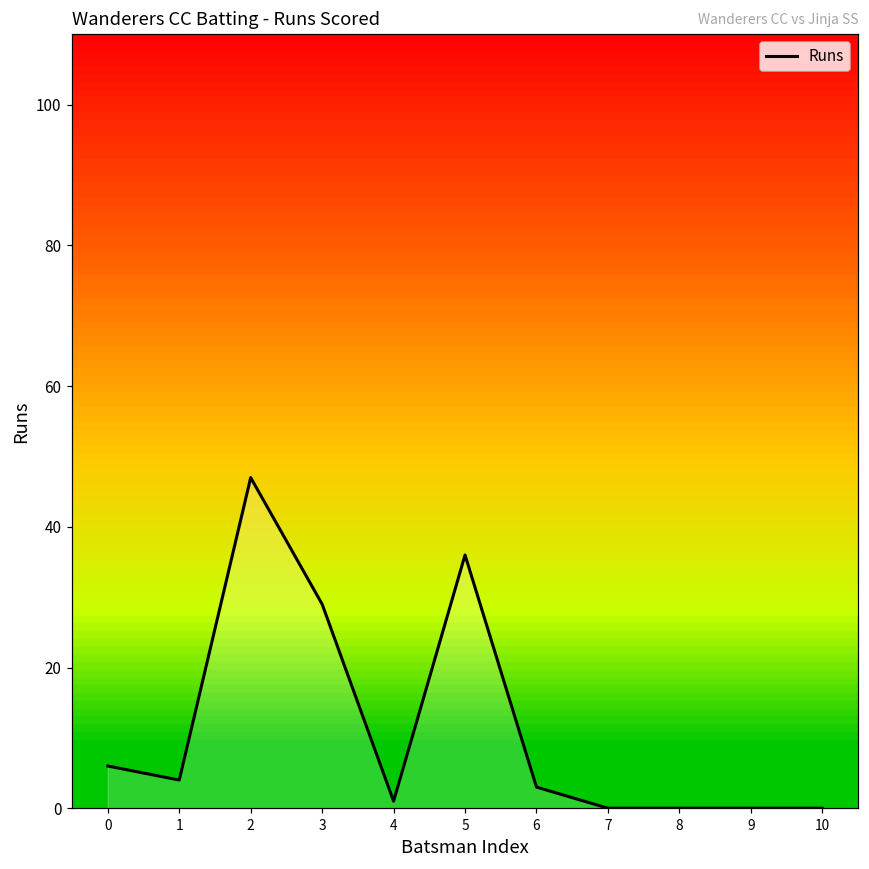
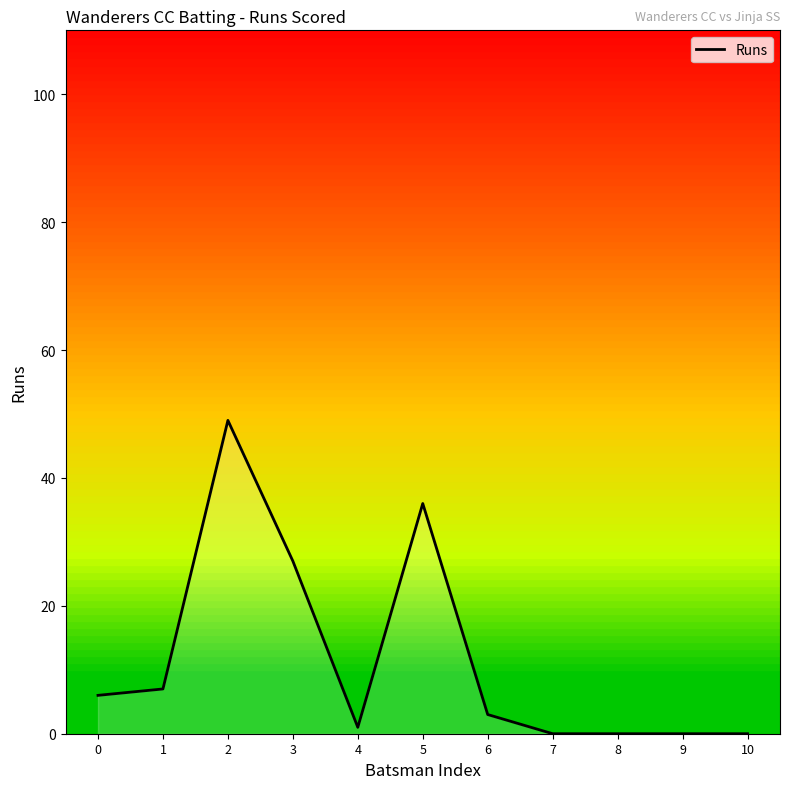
  {
    "Runs": {
      "0": 6,
-     "1": 4,
-     "2": 47,
-     "3": 29,
+     "1": 7,
+     "2": 49,
+     "3": 27,
      "4": 1,
      "5": 36,
      "6": 3,
      "7": 0,
      "8": 0,
      "9": 0,
      "10": 0
    }
  }
